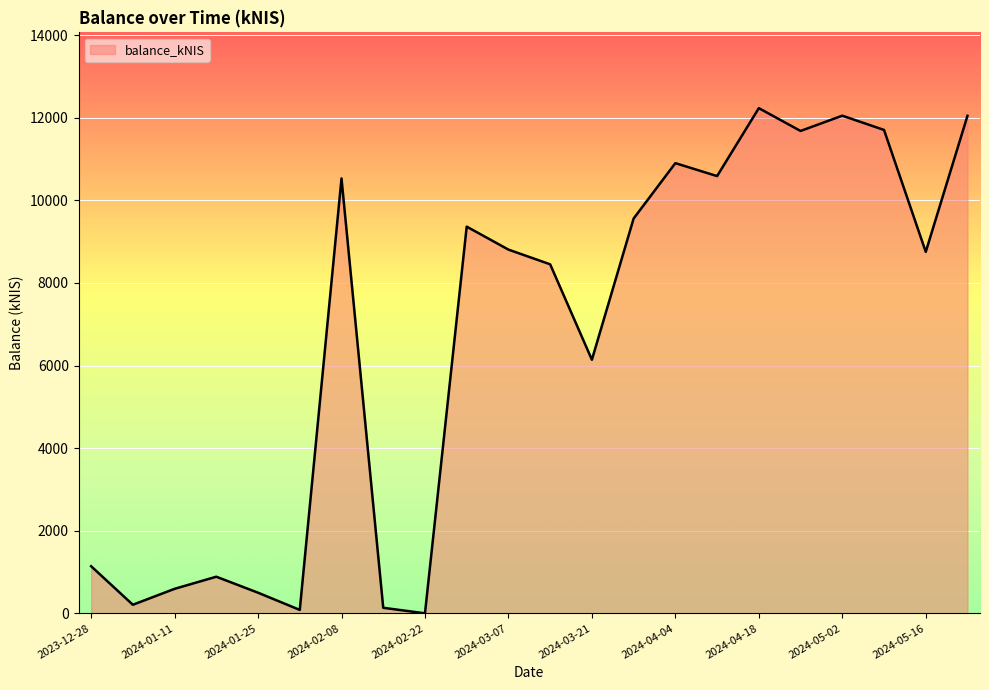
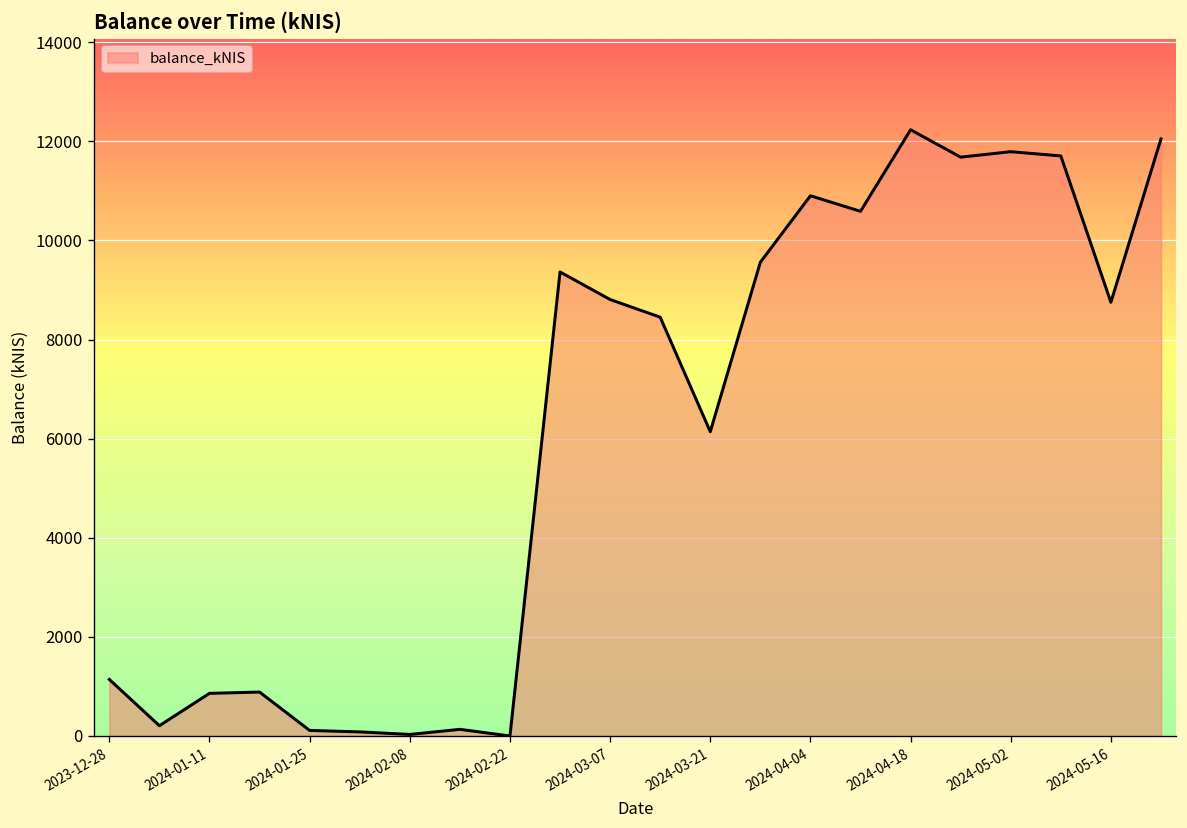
  {
    "2023-12-28": 1100,
-   "2024-01-11": 600,
-   "2024-01-25": 500,
-   "2024-02-08": 10500,
+   "2024-01-11": 900,
+   "2024-01-25": 100,
+   "2024-02-08": 0,
    "2024-02-22": 0,
    "2024-03-07": 8800,
    "2024-03-21": 6100,
    "2024-04-04": 10900,
    "2024-04-18": 12200,
-   "2024-05-02": 12100,
+   "2024-05-02": 11800,
    "2024-05-16": 8800
  }
